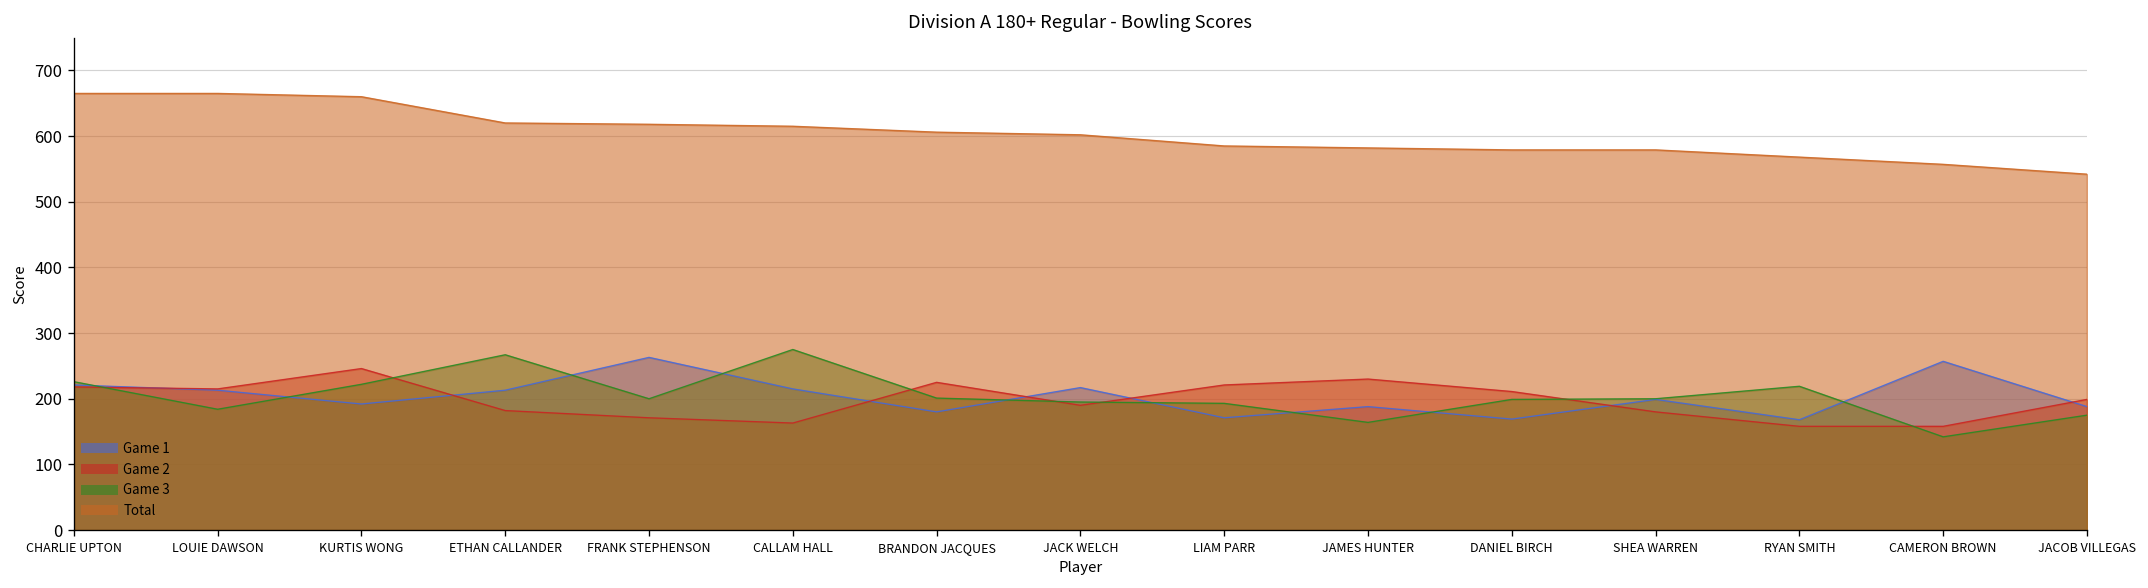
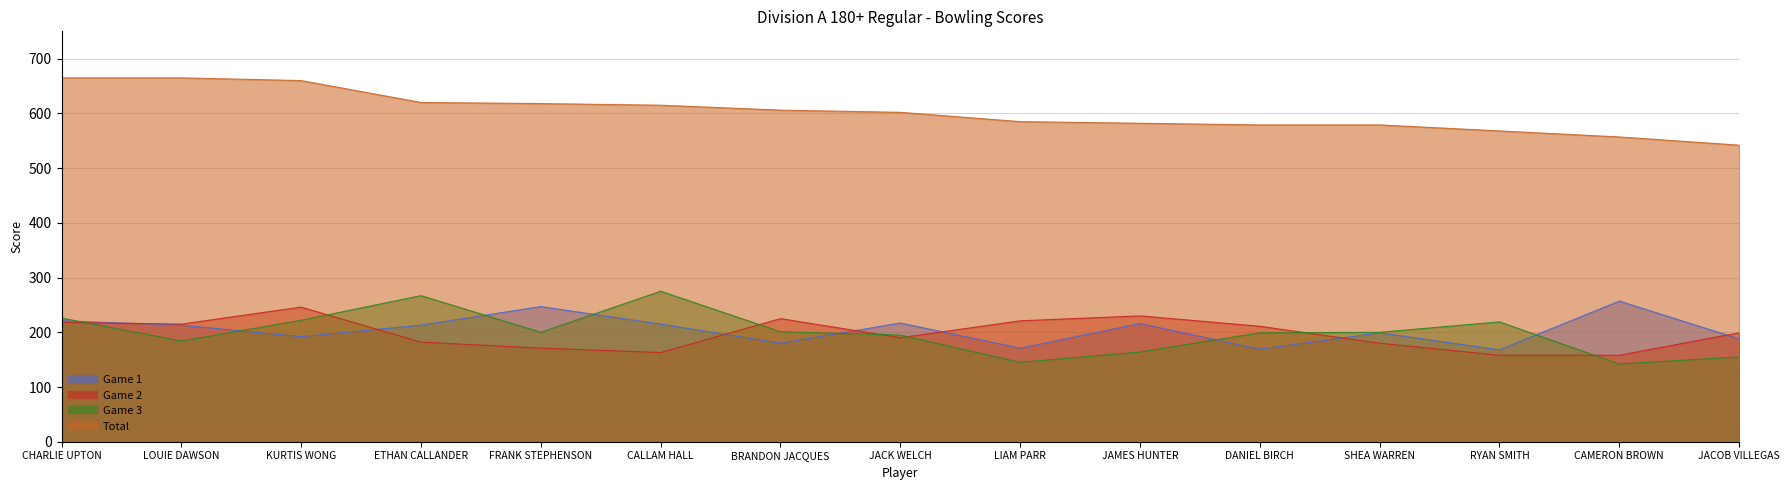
  {
    "Game 1": {
      "KURTIS WONG": 190,
      "ETHAN CALLANDER": 210,
-     "FRANK STEPHENSON": 260,
+     "FRANK STEPHENSON": 250,
      "CALLAM HALL": 220,
      "BRANDON JACQUES": 180,
      "JACK WELCH": 220,
      "LIAM PARR": 170,
-     "JAMES HUNTER": 190,
+     "JAMES HUNTER": 220,
      "DANIEL BIRCH": 170,
      "RYAN SMITH": 170,
      "CAMERON BROWN": 260,
      "JACOB VILLEGAS": 190
    },
    "Game 3": {
      "CHARLIE UPTON": 230,
      "LOUIE DAWSON": 180,
      "KURTIS WONG": 220,
      "ETHAN CALLANDER": 270,
      "FRANK STEPHENSON": 200,
      "CALLAM HALL": 280,
      "BRANDON JACQUES": 200,
      "JACK WELCH": 200,
-     "LIAM PARR": 190,
+     "LIAM PARR": 150,
      "JAMES HUNTER": 160,
      "DANIEL BIRCH": 200,
      "RYAN SMITH": 220,
      "CAMERON BROWN": 140,
-     "JACOB VILLEGAS": 180
+     "JACOB VILLEGAS": 160
    }
  }
